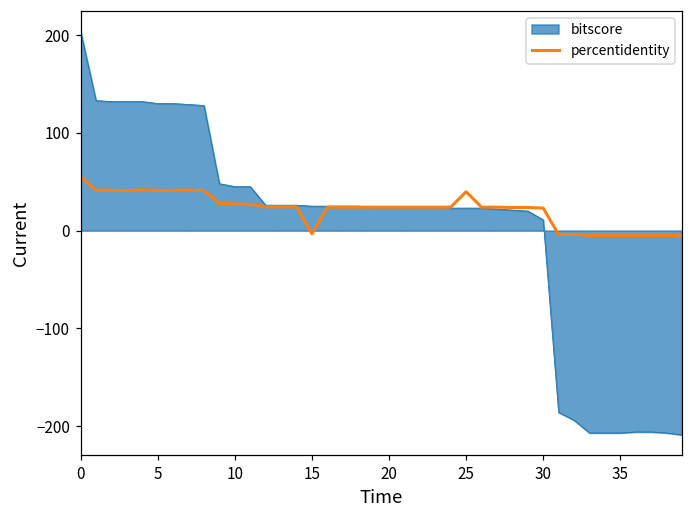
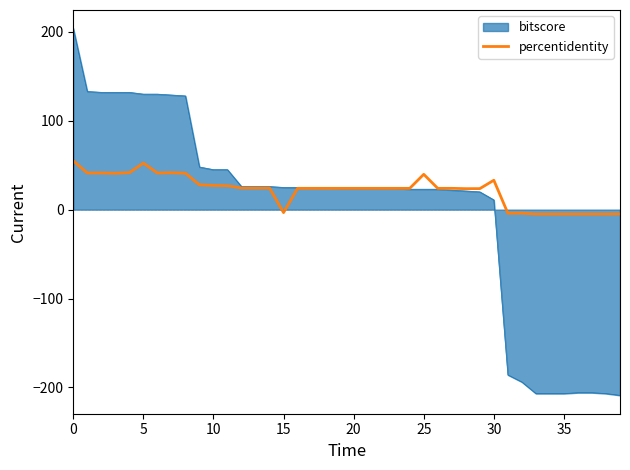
  {
    "percentidentity": {
      "0": 60,
-     "5": 40,
+     "5": 50,
      "10": 30,
      "15": 0,
      "25": 40,
-     "30": 20,
+     "30": 30,
      "35": -10
    }
  }
